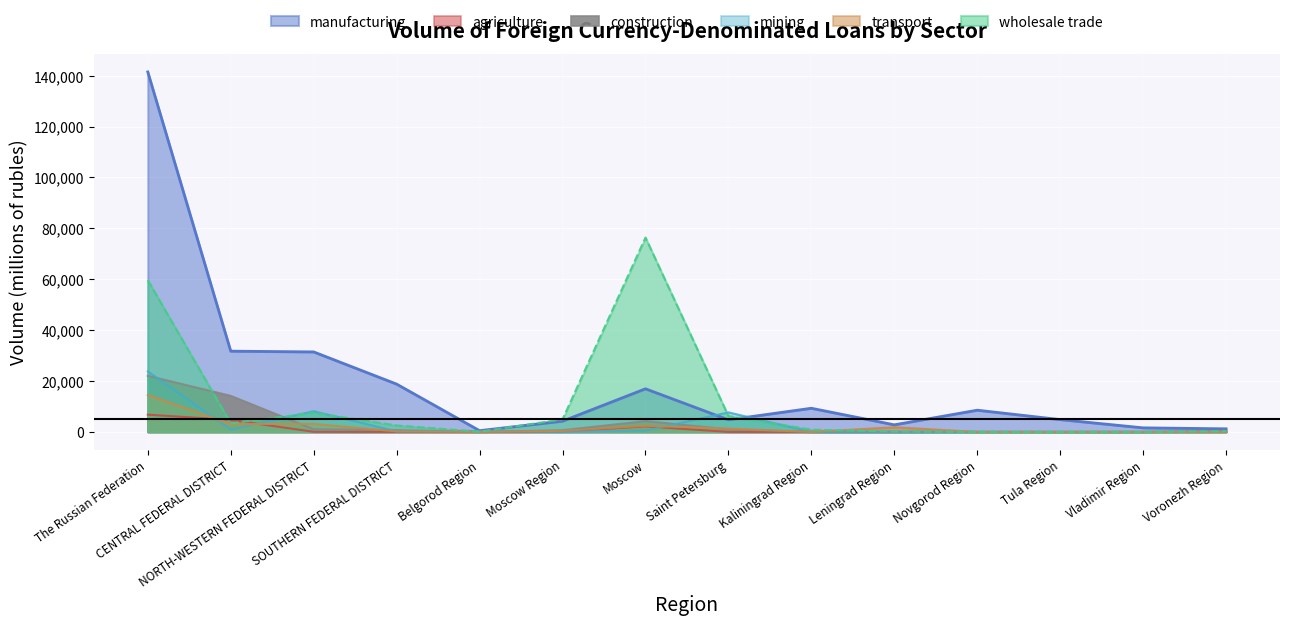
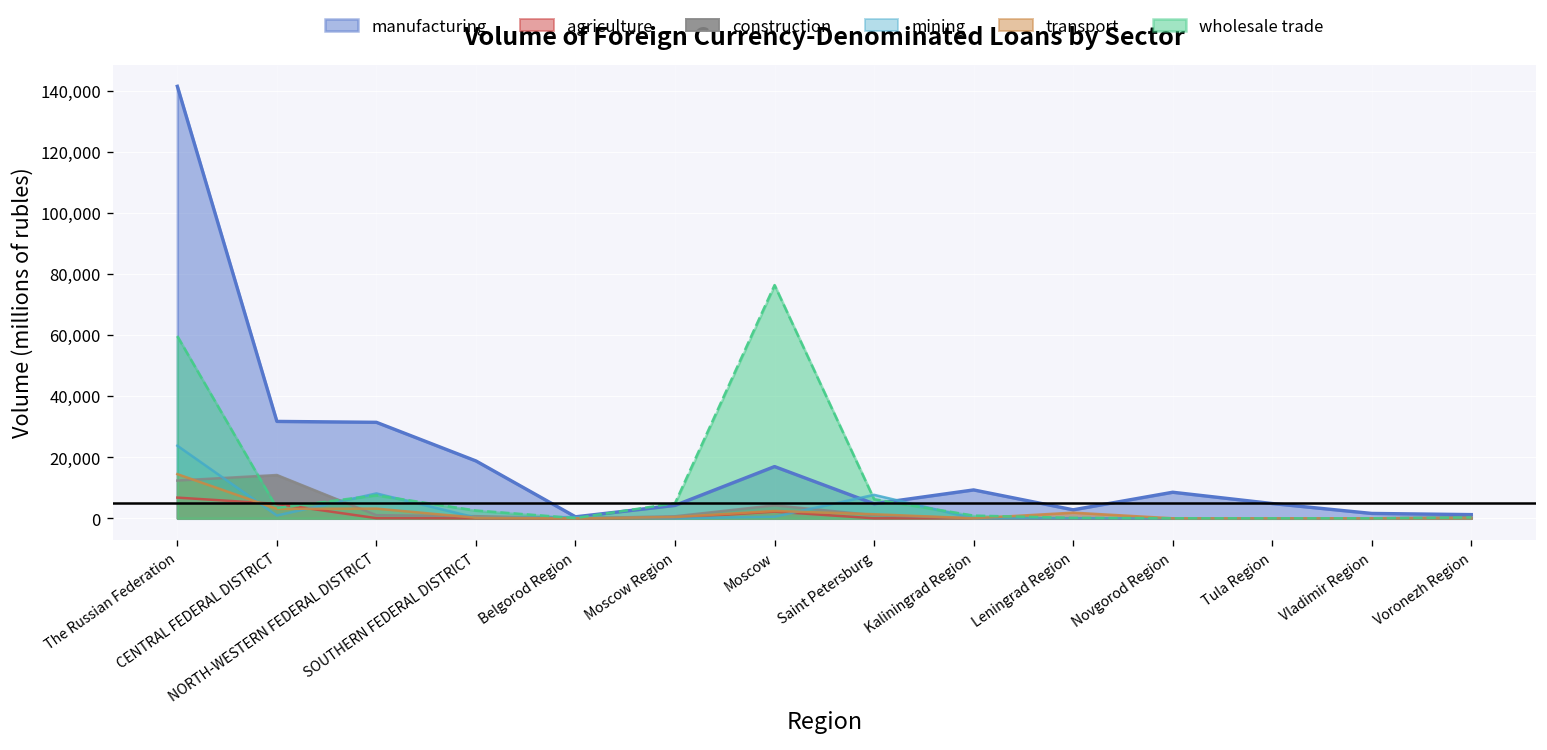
  {
    "construction": {
-     "The Russian Federation": "22,000",
+     "The Russian Federation": "12,000",
      "CENTRAL FEDERAL DISTRICT": "14,000",
      "Moscow": "4,000"
    },
    "wholesale trade": {
      "The Russian Federation": "60,000",
      "SOUTHERN FEDERAL DISTRICT": "3,000",
      "Moscow": "76,000",
      "Saint Petersburg": "6,000"
    }
  }
